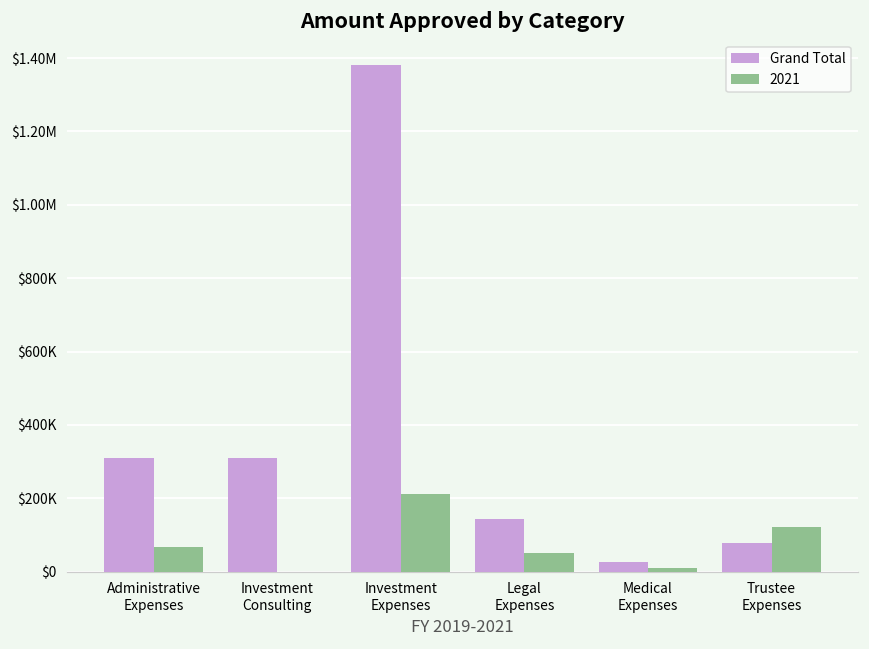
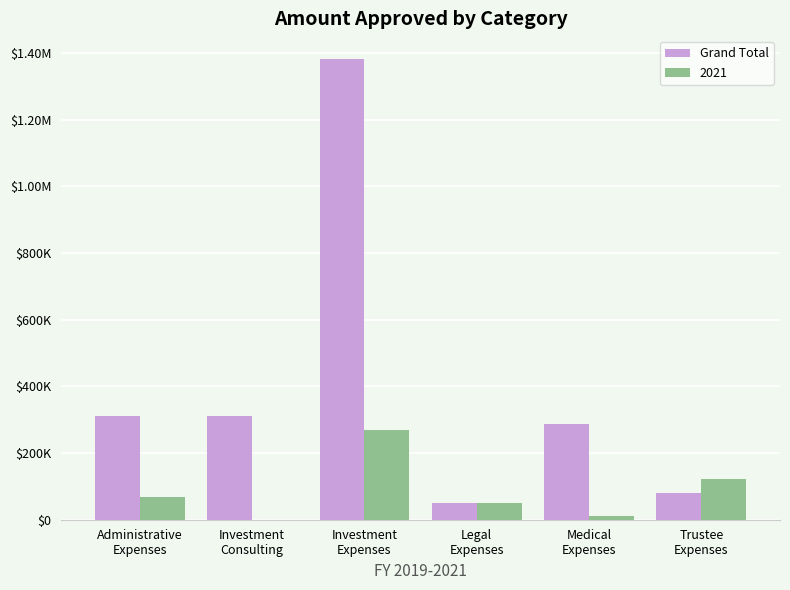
  {
    "Grand Total": {
      "Administrative Expenses": "$310000",
      "Investment Consulting": "$310000",
      "Investment Expenses": "$1380000",
-     "Legal Expenses": "$140000",
-     "Medical Expenses": "$30000",
+     "Legal Expenses": "$50000",
+     "Medical Expenses": "$290000",
      "Trustee Expenses": "$80000"
    },
    "2021": {
      "Administrative Expenses": "$70000",
      "Investment Consulting": "$0",
-     "Investment Expenses": "$210000",
+     "Investment Expenses": "$270000",
      "Legal Expenses": "$50000",
      "Medical Expenses": "$10000",
      "Trustee Expenses": "$120000"
    }
  }
